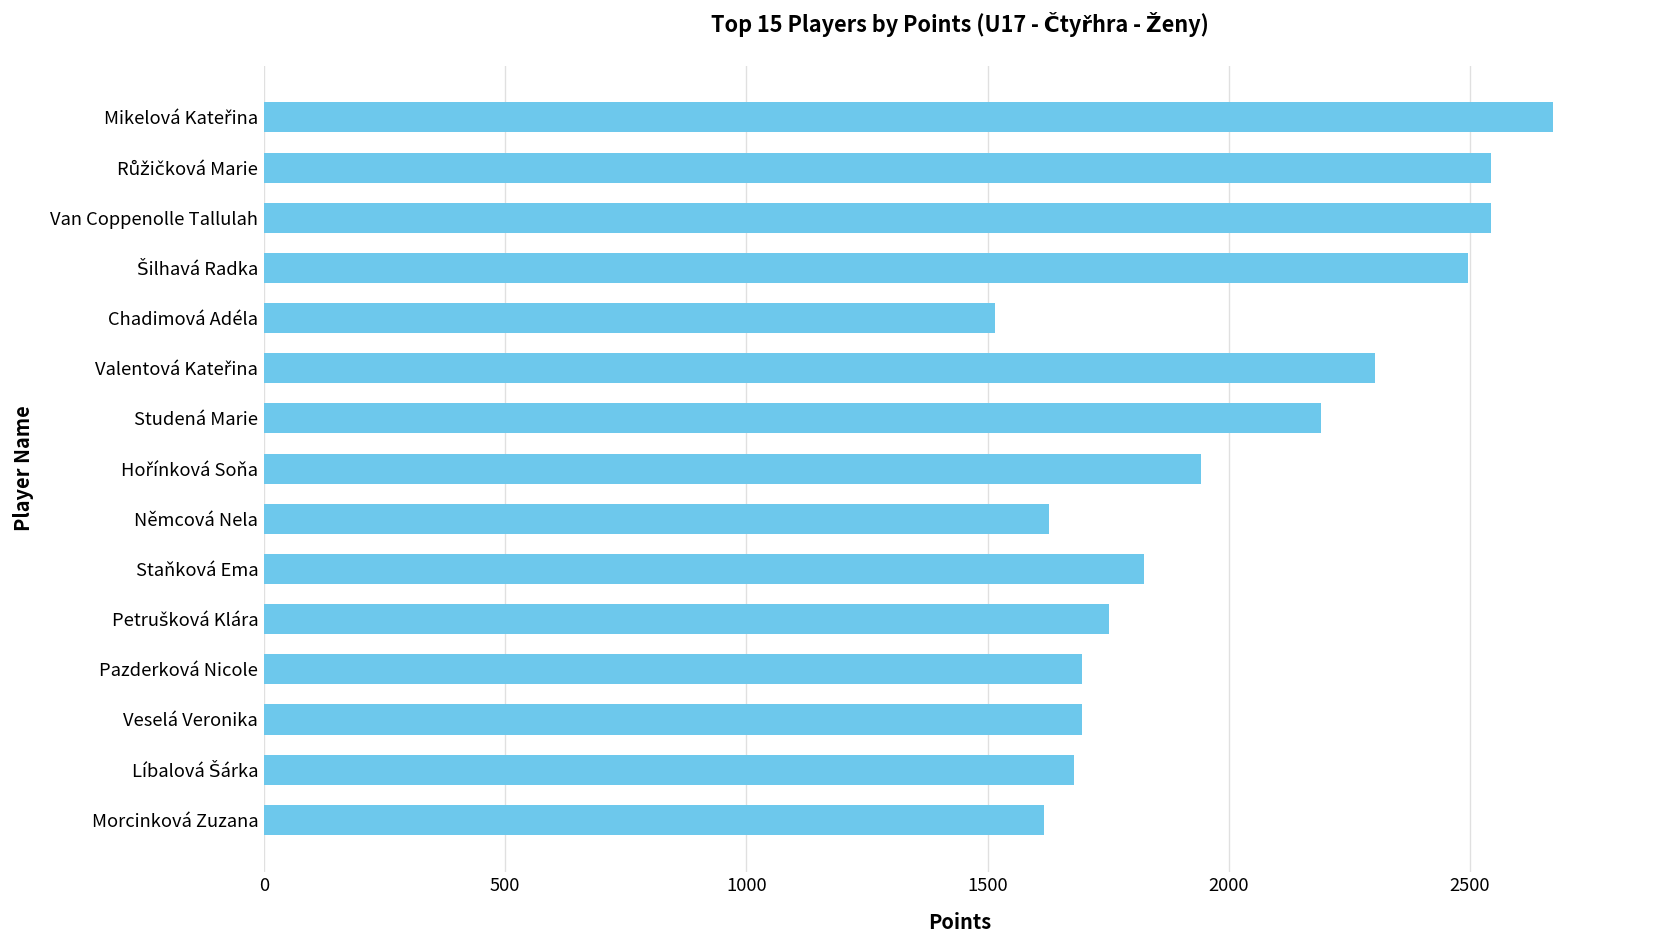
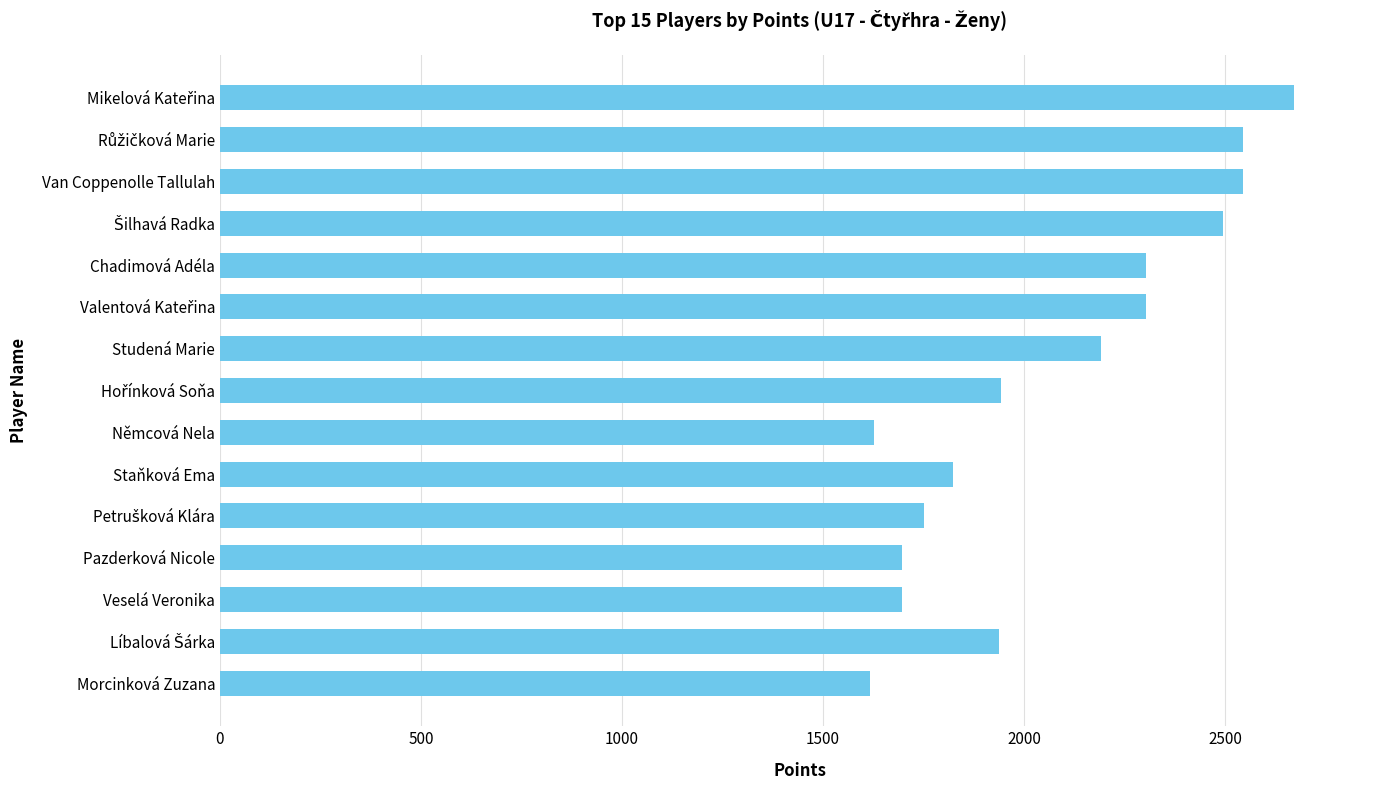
  {
    "Mikelová Kateřina": 2670,
    "Růžičková Marie": 2540,
    "Van Coppenolle Tallulah": 2540,
    "Šilhavá Radka": 2500,
-   "Chadimová Adéla": 1520,
+   "Chadimová Adéla": 2300,
    "Valentová Kateřina": 2300,
    "Studená Marie": 2190,
    "Hořínková Soňa": 1940,
    "Němcová Nela": 1630,
    "Staňková Ema": 1820,
    "Petrušková Klára": 1750,
    "Pazderková Nicole": 1700,
    "Veselá Veronika": 1700,
-   "Líbalová Šárka": 1680,
+   "Líbalová Šárka": 1940,
    "Morcinková Zuzana": 1620
  }
